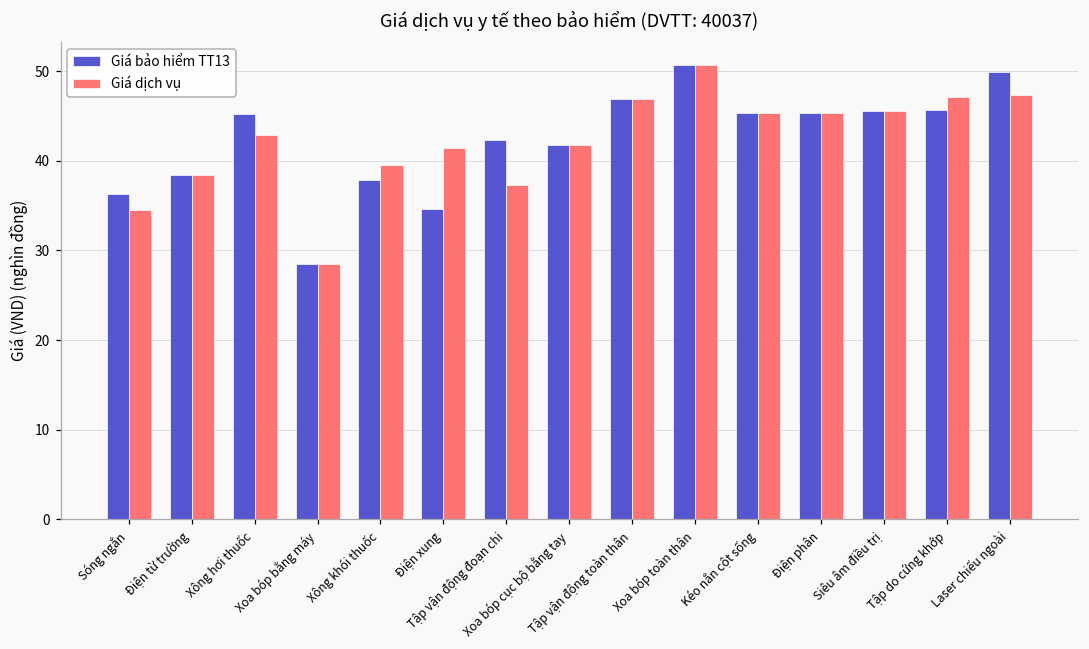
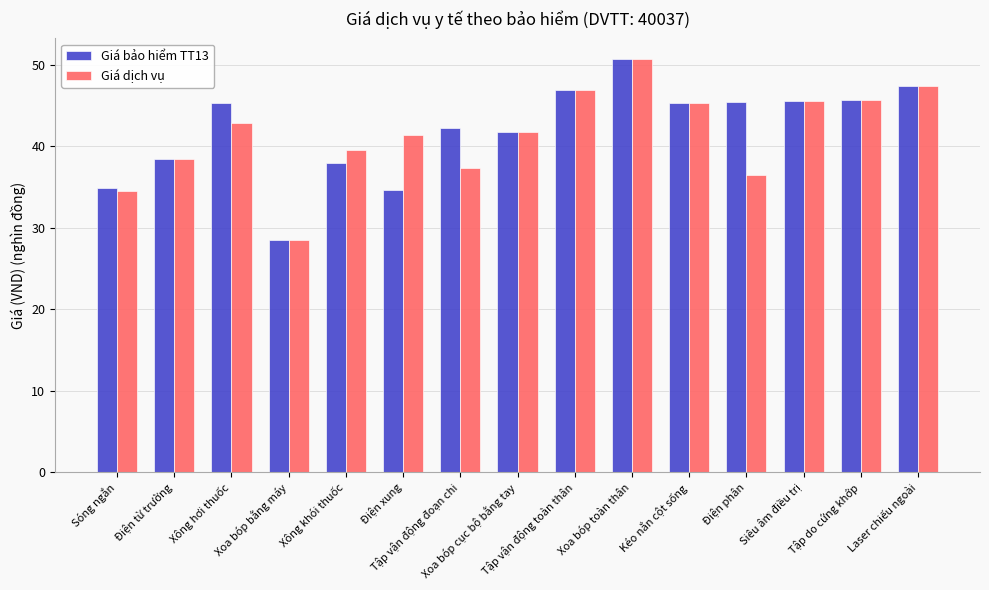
  {
    "Giá bảo hiểm TT13": {
-     "Sóng ngắn": 36,
+     "Sóng ngắn": 35,
      "Điện từ trường": 38,
      "Xông hơi thuốc": 45,
      "Xoa bóp bằng máy": 29,
      "Xông khói thuốc": 38,
      "Điện xung": 35,
      "Tập vận động đoạn chi": 42,
      "Xoa bóp cục bộ bằng tay": 42,
      "Tập vận động toàn thân": 47,
      "Xoa bóp toàn thân": 51,
      "Kéo nắn cột sống": 45,
      "Điện phân": 45,
      "Siêu âm điều trị": 46,
      "Tập do cứng khớp": 46,
-     "Laser chiếu ngoài": 50
+     "Laser chiếu ngoài": 47
    },
    "Giá dịch vụ": {
      "Sóng ngắn": 35,
      "Điện từ trường": 38,
      "Xông hơi thuốc": 43,
      "Xoa bóp bằng máy": 29,
      "Xông khói thuốc": 40,
      "Điện xung": 41,
      "Tập vận động đoạn chi": 37,
      "Xoa bóp cục bộ bằng tay": 42,
      "Tập vận động toàn thân": 47,
      "Xoa bóp toàn thân": 51,
      "Kéo nắn cột sống": 45,
-     "Điện phân": 45,
+     "Điện phân": 36,
      "Siêu âm điều trị": 46,
-     "Tập do cứng khớp": 47,
+     "Tập do cứng khớp": 46,
      "Laser chiếu ngoài": 47
    }
  }
